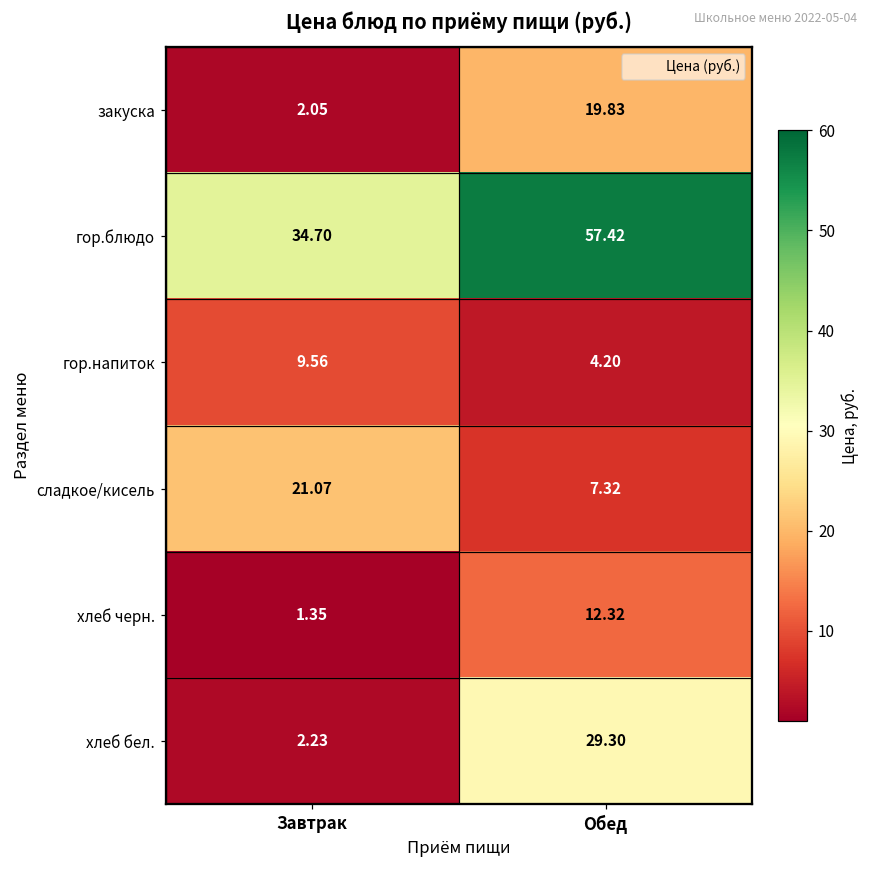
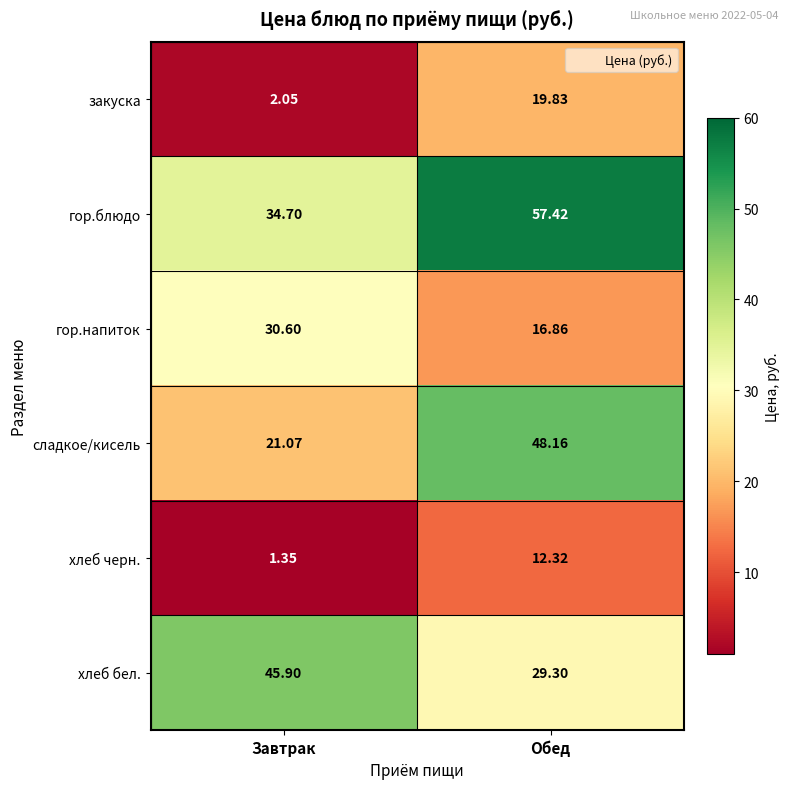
  {
    "закуска": {
      "Завтрак": 2.05,
      "Обед": 19.83
    },
    "гор.блюдо": {
      "Завтрак": 34.70,
      "Обед": 57.42
    },
    "гор.напиток": {
-     "Завтрак": 9.56,
-     "Обед": 4.20
+     "Завтрак": 30.60,
+     "Обед": 16.86
    },
    "сладкое/кисель": {
      "Завтрак": 21.07,
-     "Обед": 7.32
+     "Обед": 48.16
    },
    "хлеб черн.": {
      "Завтрак": 1.35,
      "Обед": 12.32
    },
    "хлеб бел.": {
-     "Завтрак": 2.23,
+     "Завтрак": 45.90,
      "Обед": 29.30
    }
  }
